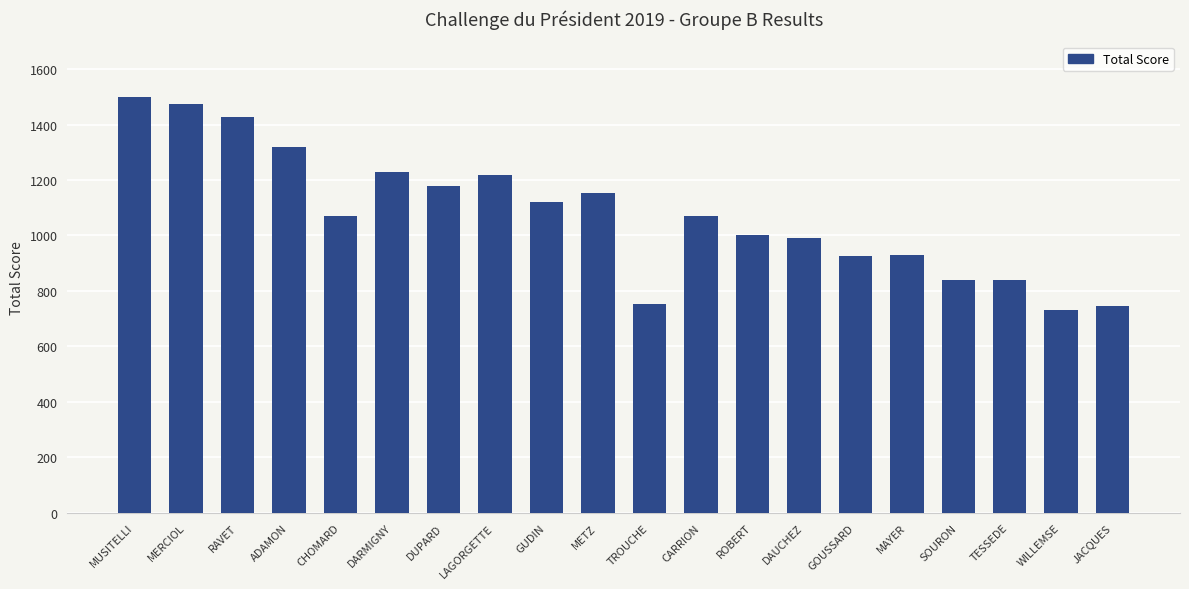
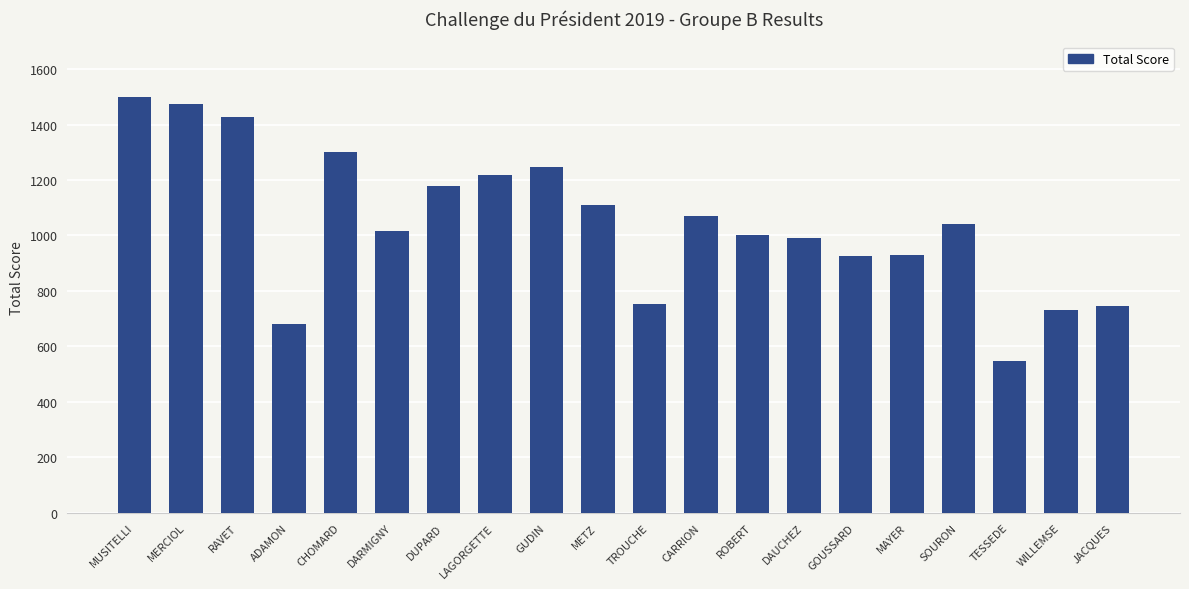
  {
    "MUSITELLI": 1500,
    "MERCIOL": 1470,
    "RAVET": 1430,
-   "ADAMON": 1320,
-   "CHOMARD": 1070,
-   "DARMIGNY": 1230,
+   "ADAMON": 680,
+   "CHOMARD": 1300,
+   "DARMIGNY": 1020,
    "DUPARD": 1180,
    "LAGORGETTE": 1220,
-   "GUDIN": 1120,
-   "METZ": 1150,
+   "GUDIN": 1250,
+   "METZ": 1110,
    "TROUCHE": 750,
    "CARRION": 1070,
    "ROBERT": 1000,
    "DAUCHEZ": 990,
    "GOUSSARD": 930,
    "MAYER": 930,
-   "SOURON": 840,
-   "TESSEDE": 840,
+   "SOURON": 1040,
+   "TESSEDE": 550,
    "WILLEMSE": 730,
    "JACQUES": 750
  }
